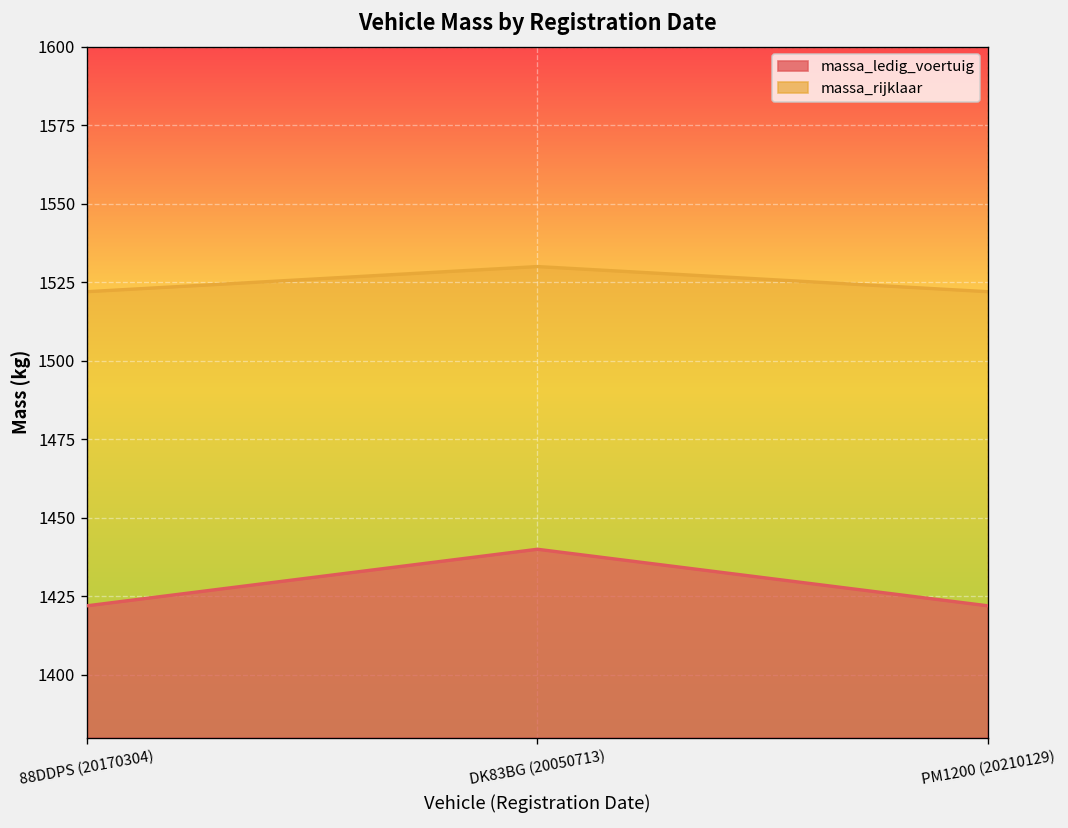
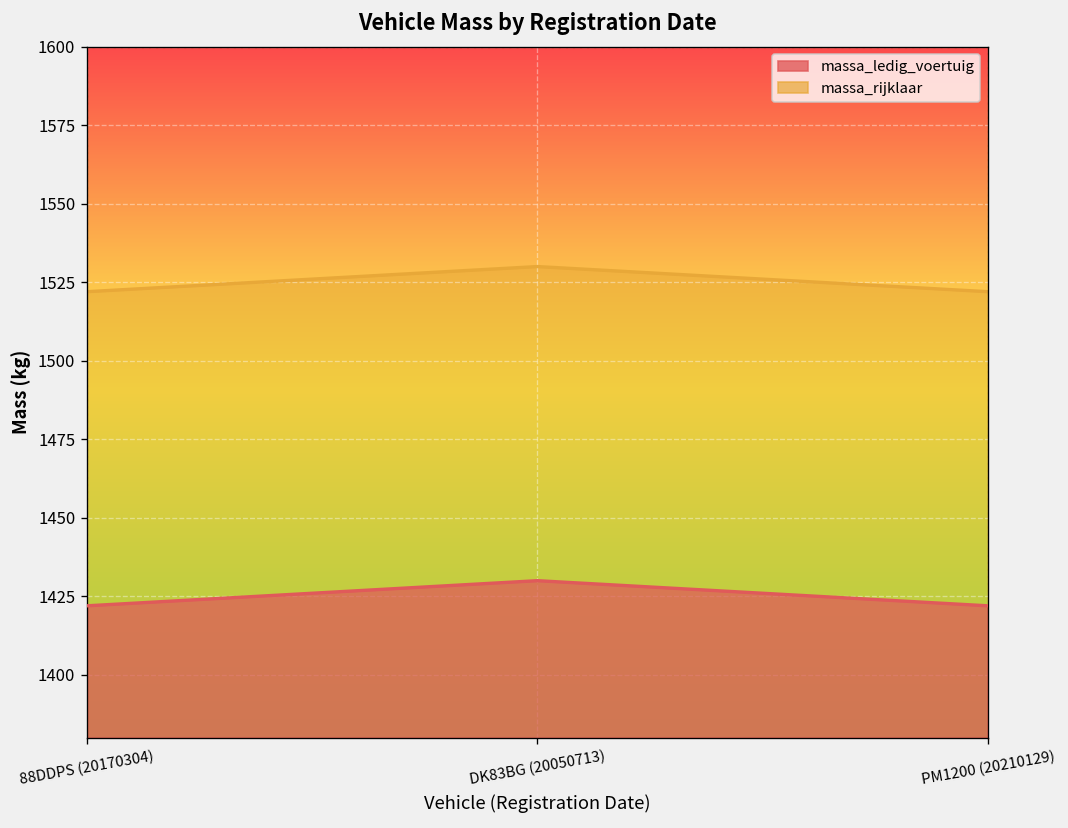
  {
    "massa_ledig_voertuig": {
      "88DDPS (20170304)": 1422,
-     "DK83BG (20050713)": 1440,
+     "DK83BG (20050713)": 1430,
      "PM1200 (20210129)": 1422
    },
    "massa_rijklaar": {
      "88DDPS (20170304)": 1522,
      "DK83BG (20050713)": 1530,
      "PM1200 (20210129)": 1522
    }
  }
